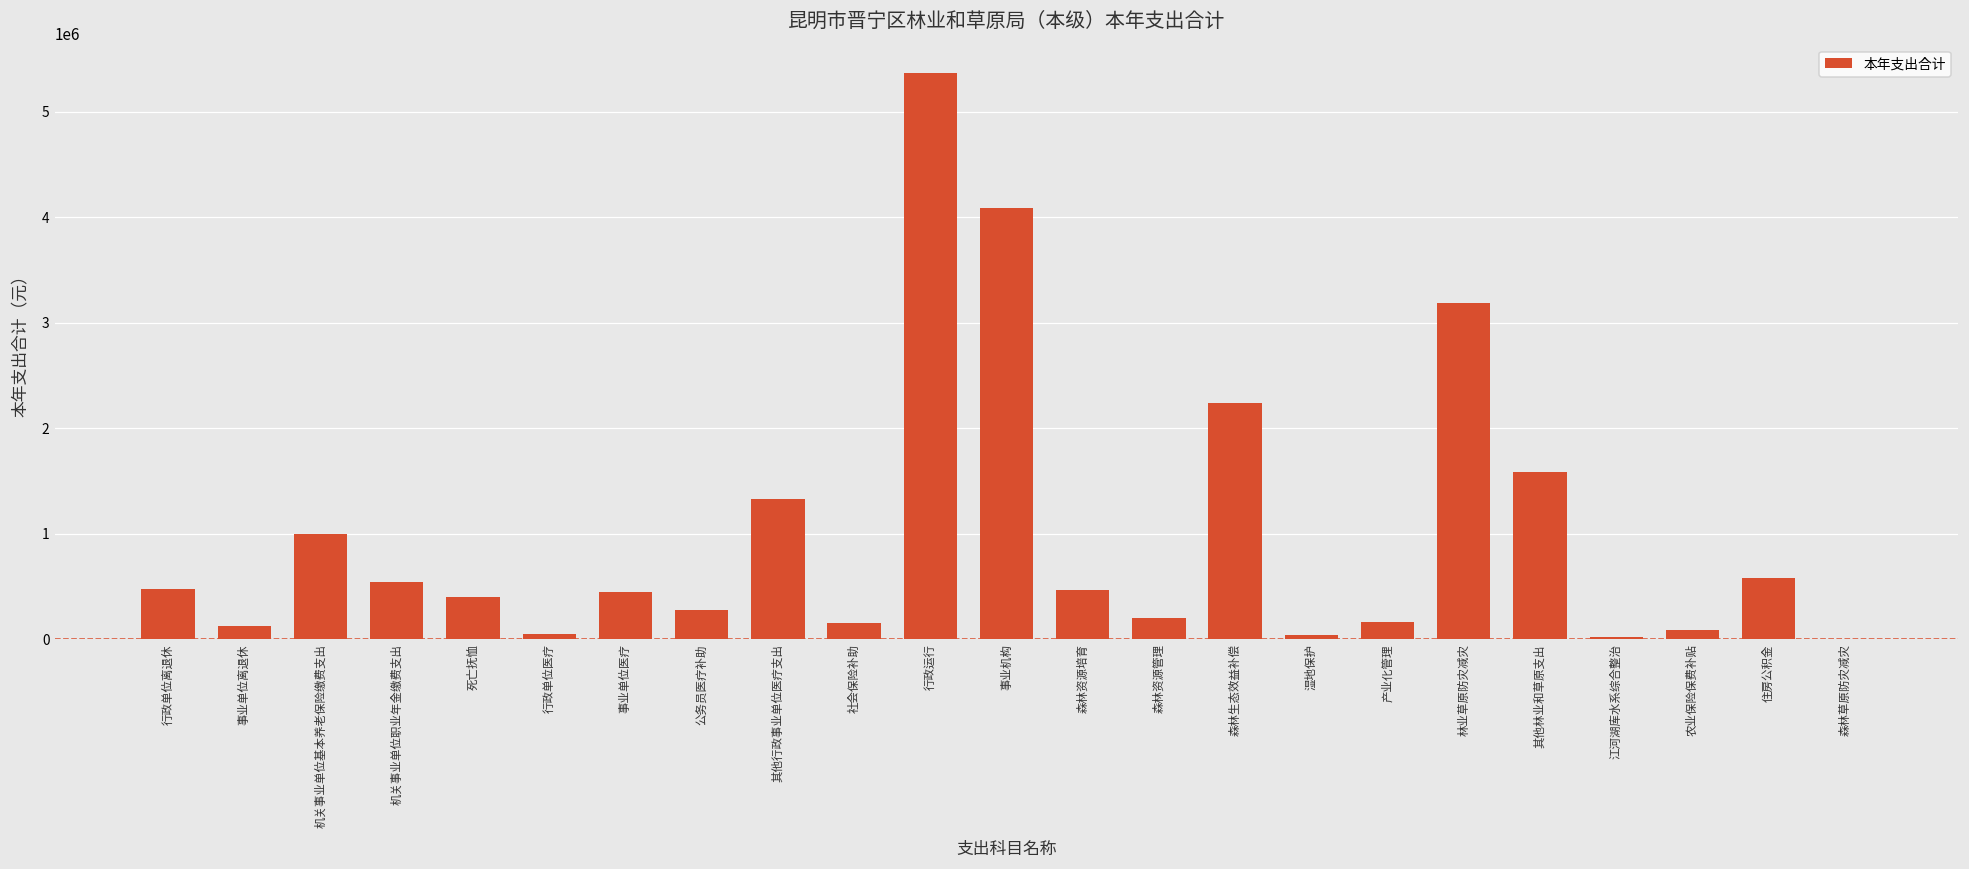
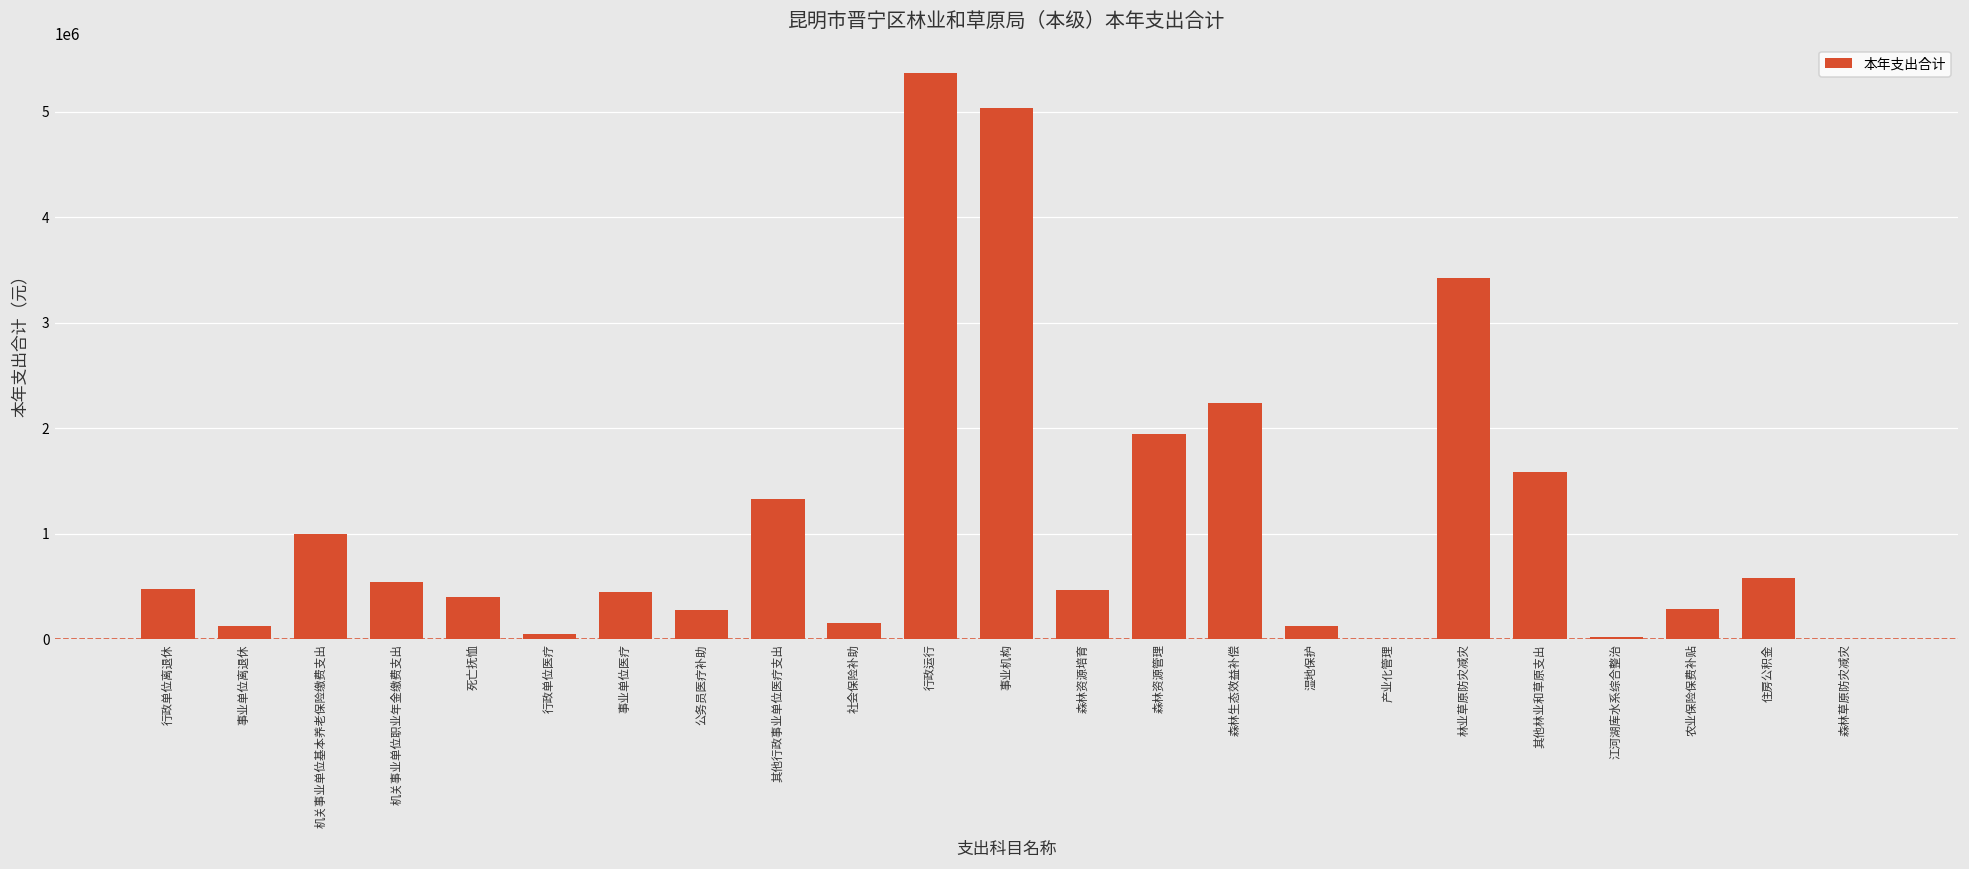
  {
    "行政单位离退休": 500000,
    "事业单位离退休": 100000,
    "机关事业单位基本养老保险缴费支出": 1000000,
    "机关事业单位职业年金缴费支出": 500000,
    "死亡抚恤": 400000,
    "行政单位医疗": 0,
    "事业单位医疗": 400000,
    "公务员医疗补助": 300000,
    "其他行政事业单位医疗支出": 1300000,
    "社会保险补助": 200000,
    "行政运行": 5400000,
-   "事业机构": 4100000,
+   "事业机构": 5000000,
    "森林资源培育": 500000,
-   "森林资源管理": 200000,
+   "森林资源管理": 1900000,
    "森林生态效益补偿": 2200000,
-   "湿地保护": 0,
-   "产业化管理": 200000,
-   "林业草原防灾减灾": 3200000,
+   "湿地保护": 100000,
+   "产业化管理": 0,
+   "林业草原防灾减灾": 3400000,
    "其他林业和草原支出": 1600000,
-   "农业保险保费补贴": 100000,
+   "农业保险保费补贴": 300000,
    "住房公积金": 600000
  }
